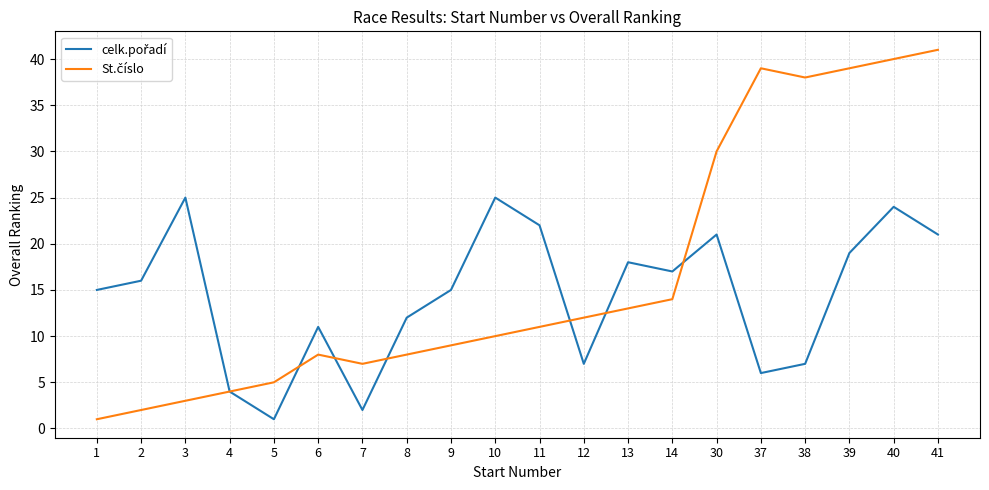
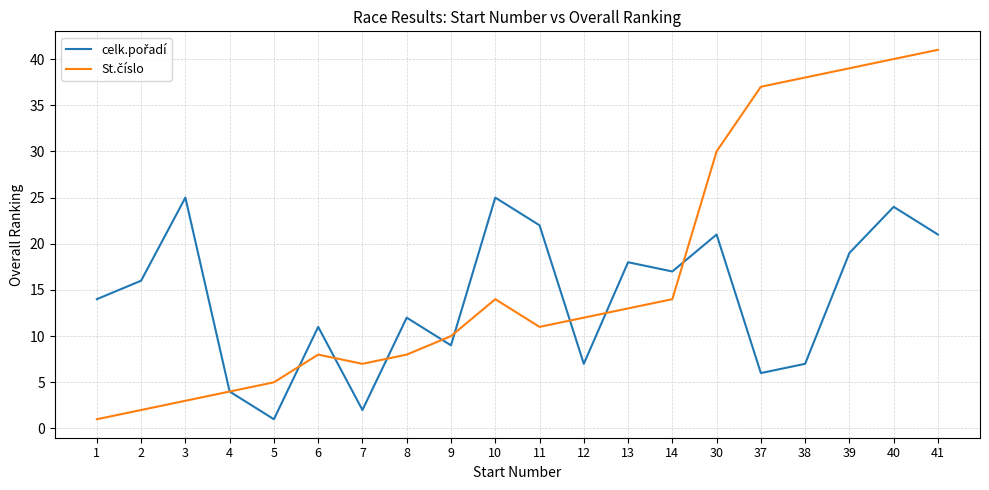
  {
    "celk.pořadí": {
-     "1": 15,
+     "1": 14,
      "2": 16,
      "3": 25,
      "5": 1,
      "6": 11,
      "7": 2,
      "8": 12,
-     "9": 15,
+     "9": 9,
      "10": 25,
      "11": 22,
      "12": 7,
      "13": 18,
      "14": 17,
      "30": 21,
      "37": 6,
      "38": 7,
      "39": 19,
      "40": 24,
      "41": 21
    },
    "St.číslo": {
      "1": 1,
      "2": 2,
      "3": 3,
      "5": 5,
      "6": 8,
      "7": 7,
      "8": 8,
-     "9": 9,
-     "10": 10,
+     "9": 10,
+     "10": 14,
      "11": 11,
      "12": 12,
      "13": 13,
      "14": 14,
      "30": 30,
-     "37": 39,
+     "37": 37,
      "38": 38,
      "39": 39,
      "40": 40,
      "41": 41
    }
  }
